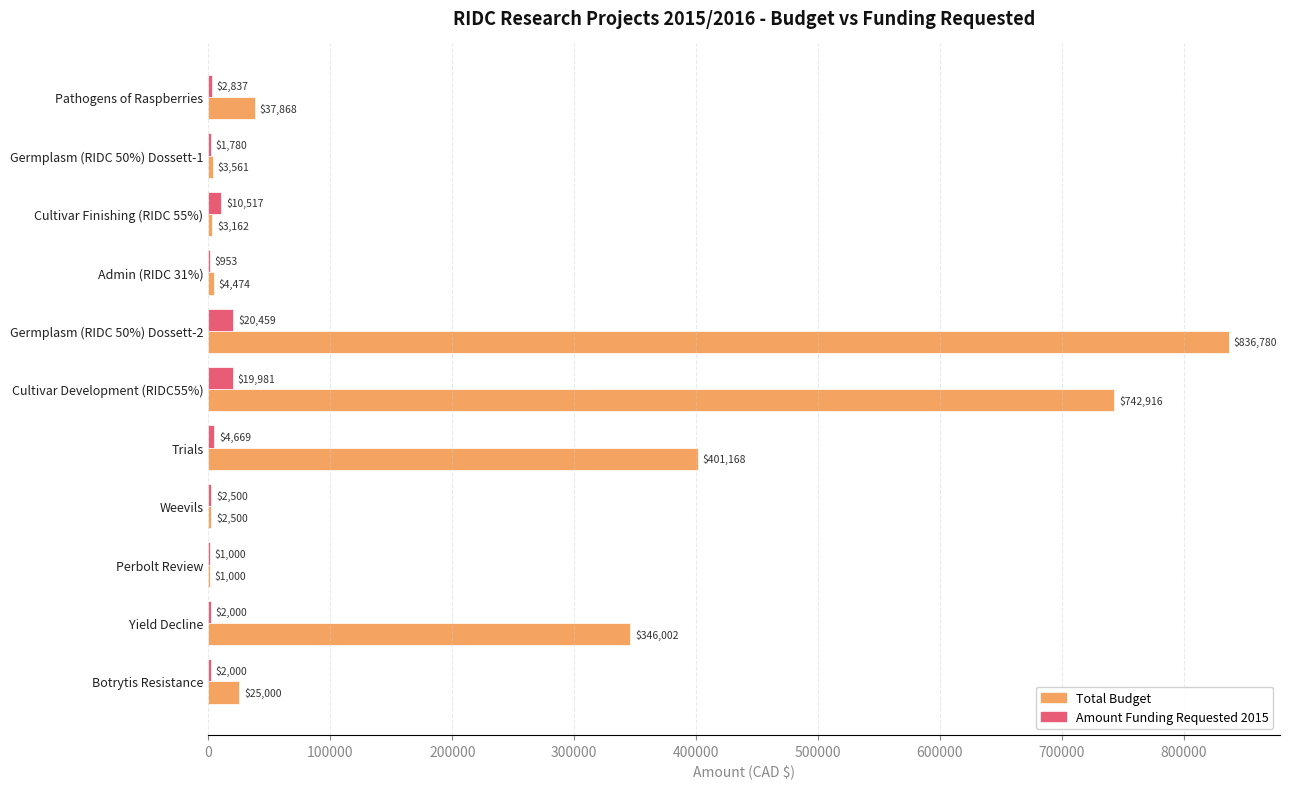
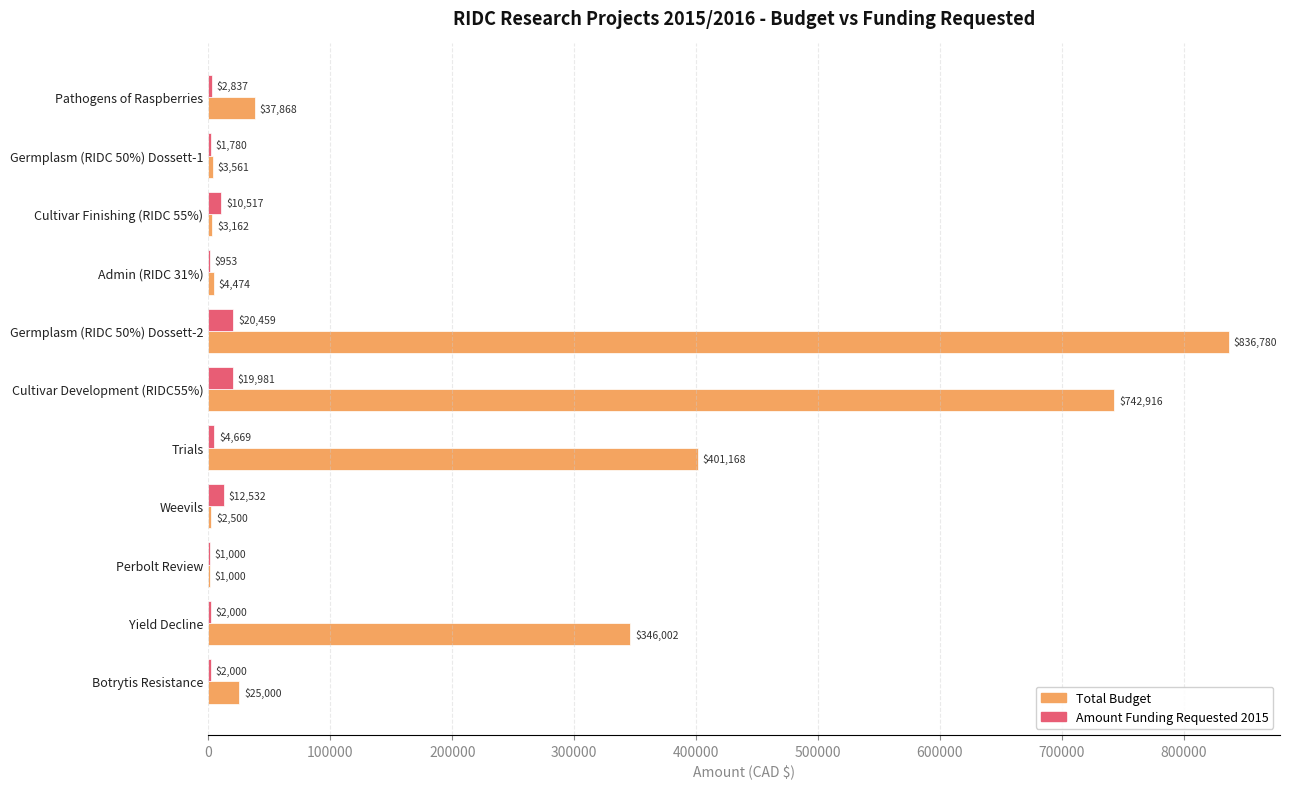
  {
    "Total Budget": {
      "Pathogens of Raspberries": "$37,868",
      "Germplasm (RIDC 50%) Dossett-1": "$3,561",
      "Cultivar Finishing (RIDC 55%)": "$3,162",
      "Admin (RIDC 31%)": "$4,474",
      "Germplasm (RIDC 50%) Dossett-2": "$836,780",
      "Cultivar Development (RIDC55%)": "$742,916",
      "Trials": "$401,168",
      "Weevils": "$2,500",
      "Perbolt Review": "$1,000",
      "Yield Decline": "$346,002",
      "Botrytis Resistance": "$25,000"
    },
    "Amount Funding Requested 2015": {
      "Pathogens of Raspberries": "$2,837",
      "Germplasm (RIDC 50%) Dossett-1": "$1,780",
      "Cultivar Finishing (RIDC 55%)": "$10,517",
      "Admin (RIDC 31%)": "$953",
      "Germplasm (RIDC 50%) Dossett-2": "$20,459",
      "Cultivar Development (RIDC55%)": "$19,981",
      "Trials": "$4,669",
-     "Weevils": "$2,500",
+     "Weevils": "$12,532",
      "Perbolt Review": "$1,000",
      "Yield Decline": "$2,000",
      "Botrytis Resistance": "$2,000"
    }
  }
